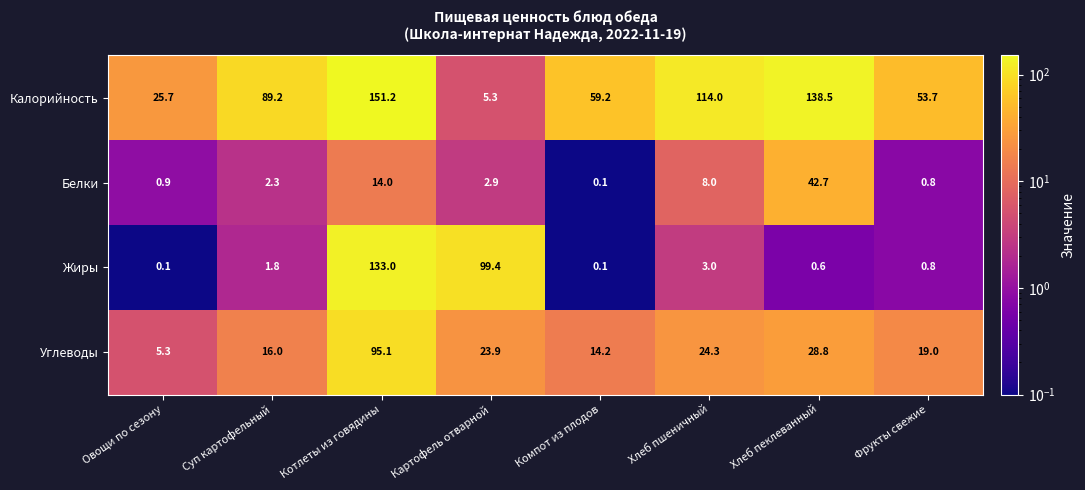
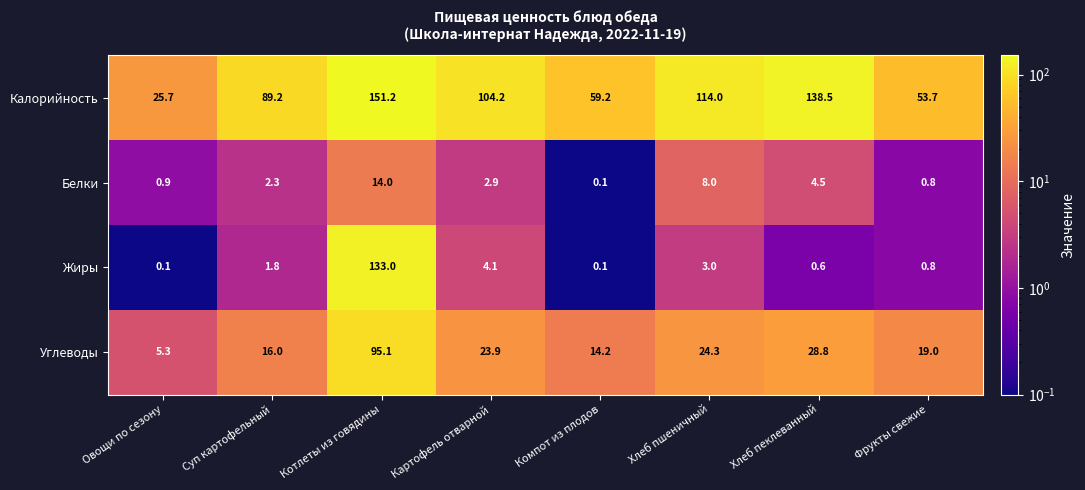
  {
    "Калорийность": {
      "Овощи по сезону": 25.7,
      "Суп картофельный": 89.2,
      "Котлеты из говядины": 151.2,
-     "Картофель отварной": 5.3,
+     "Картофель отварной": 104.2,
      "Компот из плодов": 59.2,
      "Хлеб пшеничный": 114.0,
      "Хлеб пеклеванный": 138.5,
      "Фрукты свежие": 53.7
    },
    "Белки": {
      "Овощи по сезону": 0.9,
      "Суп картофельный": 2.3,
      "Котлеты из говядины": 14.0,
      "Картофель отварной": 2.9,
      "Компот из плодов": 0.1,
      "Хлеб пшеничный": 8.0,
-     "Хлеб пеклеванный": 42.7,
+     "Хлеб пеклеванный": 4.5,
      "Фрукты свежие": 0.8
    },
    "Жиры": {
      "Овощи по сезону": 0.1,
      "Суп картофельный": 1.8,
      "Котлеты из говядины": 133.0,
-     "Картофель отварной": 99.4,
+     "Картофель отварной": 4.1,
      "Компот из плодов": 0.1,
      "Хлеб пшеничный": 3.0,
      "Хлеб пеклеванный": 0.6,
      "Фрукты свежие": 0.8
    },
    "Углеводы": {
      "Овощи по сезону": 5.3,
      "Суп картофельный": 16.0,
      "Котлеты из говядины": 95.1,
      "Картофель отварной": 23.9,
      "Компот из плодов": 14.2,
      "Хлеб пшеничный": 24.3,
      "Хлеб пеклеванный": 28.8,
      "Фрукты свежие": 19.0
    }
  }
